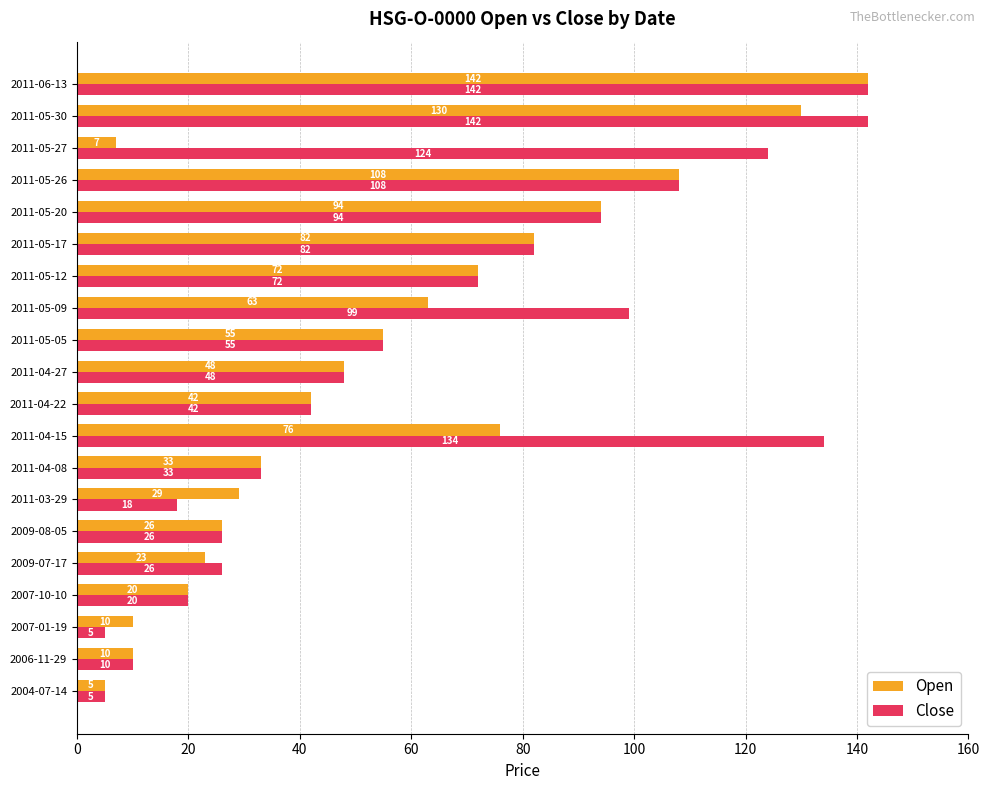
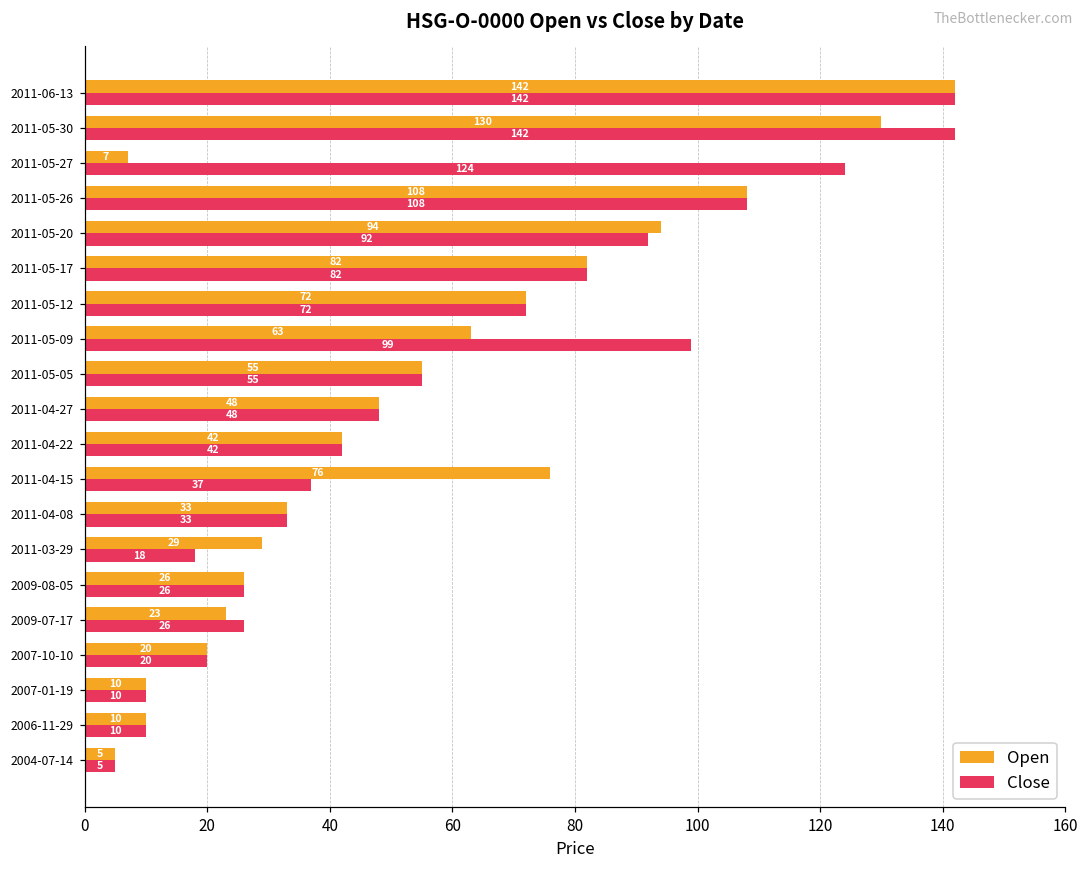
  {
    "Open": {
      "2011-06-13": 142,
      "2011-05-30": 130,
      "2011-05-27": 7,
      "2011-05-26": 108,
      "2011-05-20": 94,
      "2011-05-17": 82,
      "2011-05-12": 72,
      "2011-05-09": 63,
      "2011-05-05": 55,
      "2011-04-27": 48,
      "2011-04-22": 42,
      "2011-04-15": 76,
      "2011-04-08": 33,
      "2011-03-29": 29,
      "2009-08-05": 26,
      "2009-07-17": 23,
      "2007-10-10": 20,
      "2007-01-19": 10,
      "2006-11-29": 10,
      "2004-07-14": 5
    },
    "Close": {
      "2011-06-13": 142,
      "2011-05-30": 142,
      "2011-05-27": 124,
      "2011-05-26": 108,
-     "2011-05-20": 94,
+     "2011-05-20": 92,
      "2011-05-17": 82,
      "2011-05-12": 72,
      "2011-05-09": 99,
      "2011-05-05": 55,
      "2011-04-27": 48,
      "2011-04-22": 42,
-     "2011-04-15": 134,
+     "2011-04-15": 37,
      "2011-04-08": 33,
      "2011-03-29": 18,
      "2009-08-05": 26,
      "2009-07-17": 26,
      "2007-10-10": 20,
-     "2007-01-19": 5,
+     "2007-01-19": 10,
      "2006-11-29": 10,
      "2004-07-14": 5
    }
  }
